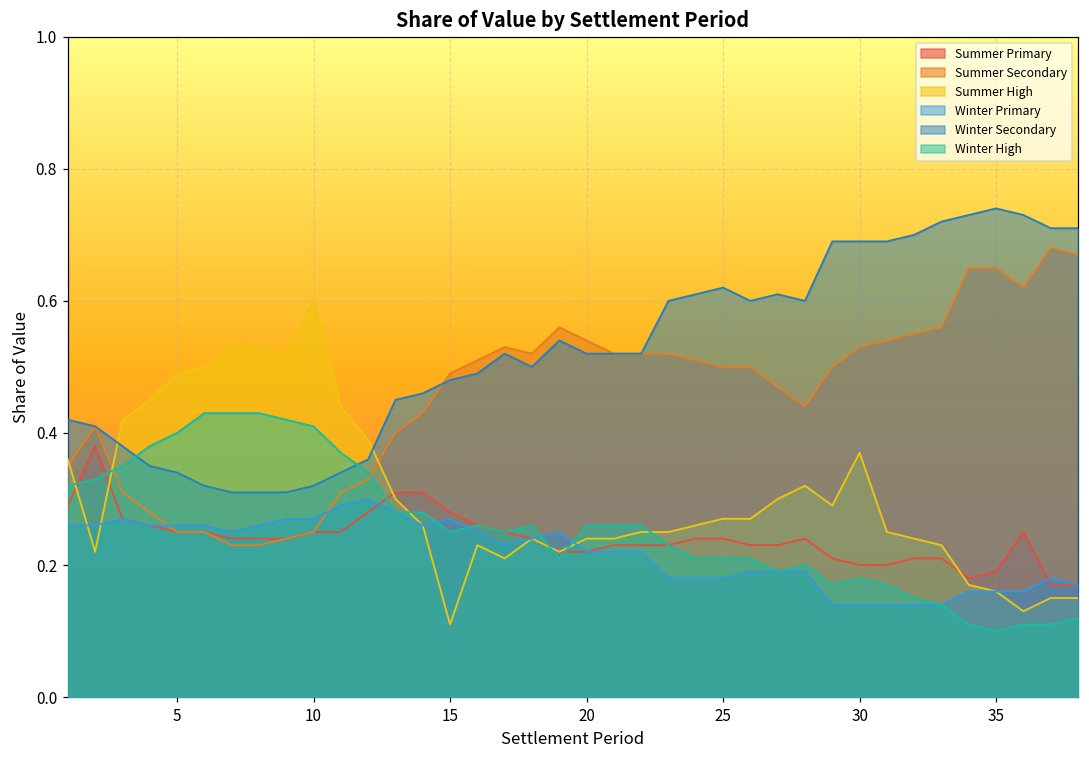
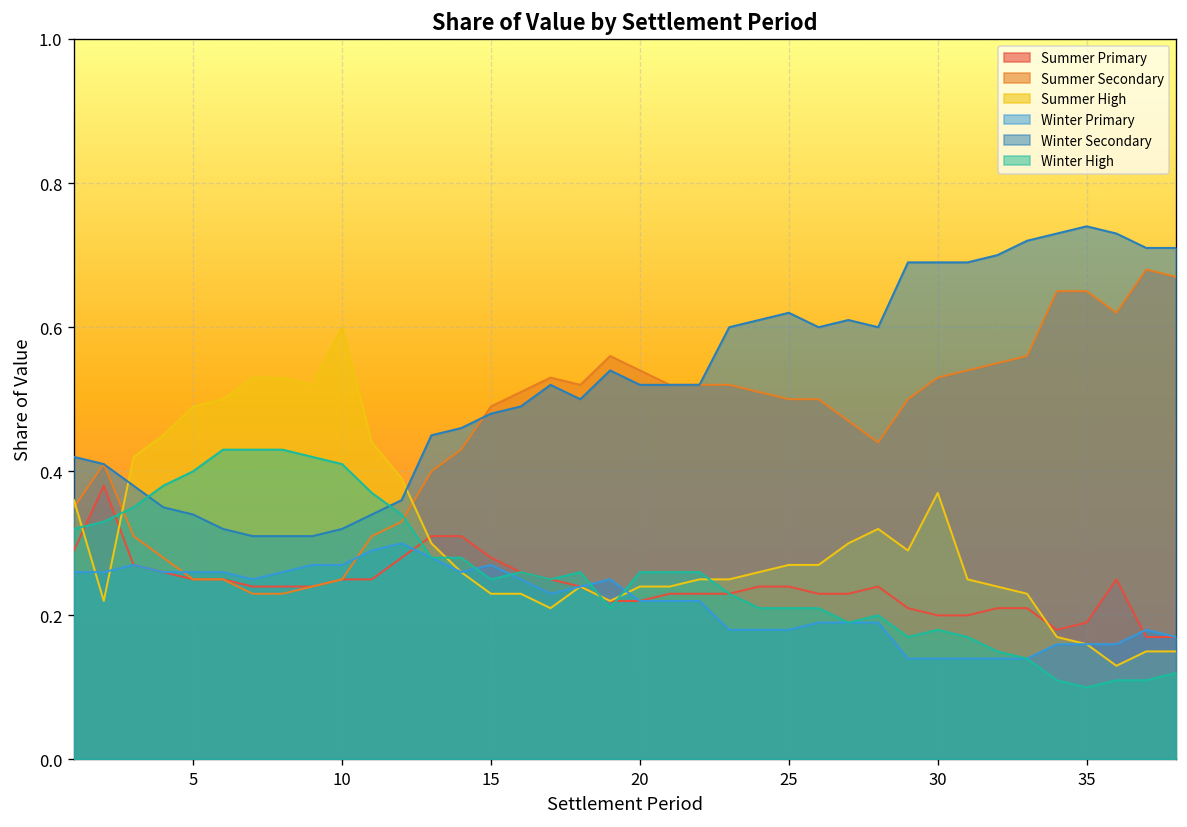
  {
    "Summer High": {
      "5": 0.49,
      "10": 0.60,
-     "15": 0.11,
+     "15": 0.23,
      "20": 0.24,
      "25": 0.27,
      "30": 0.37
    }
  }
